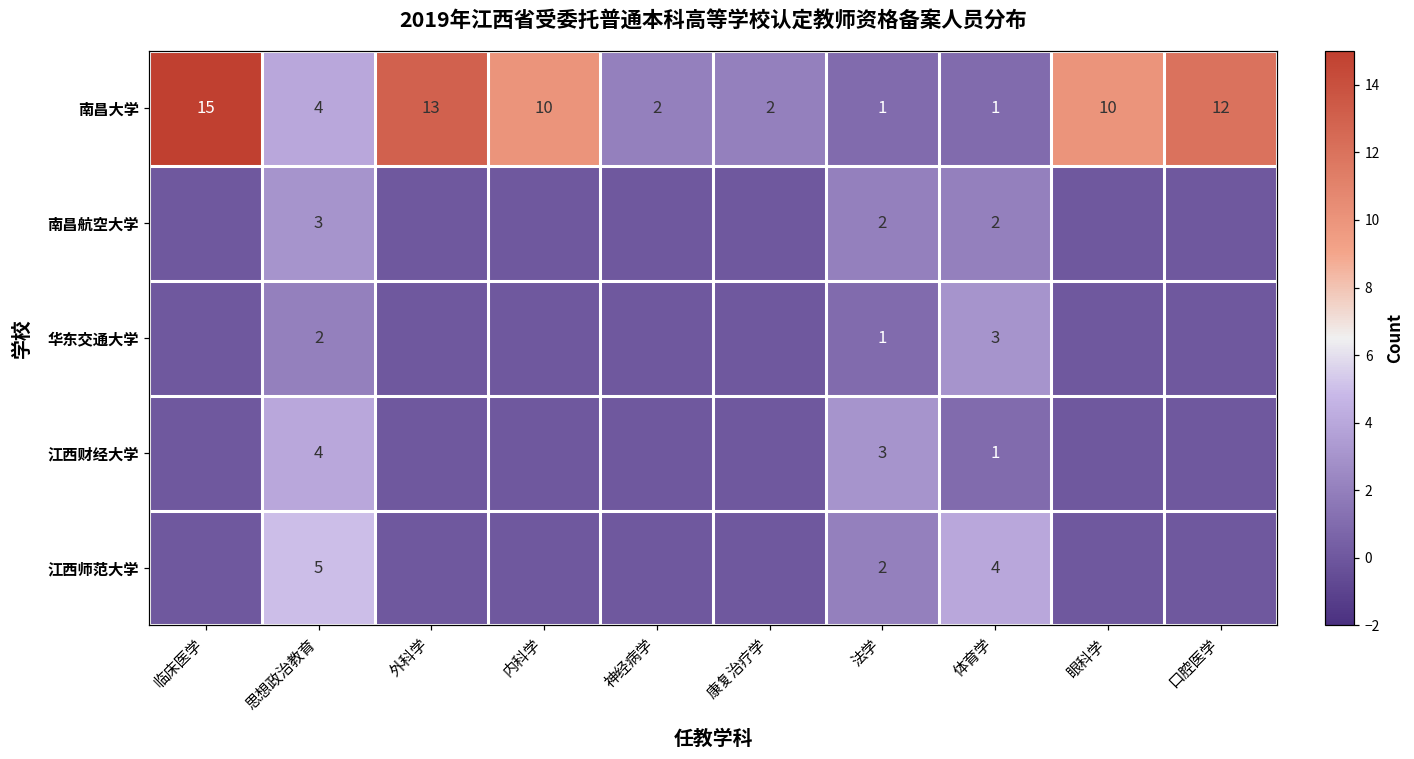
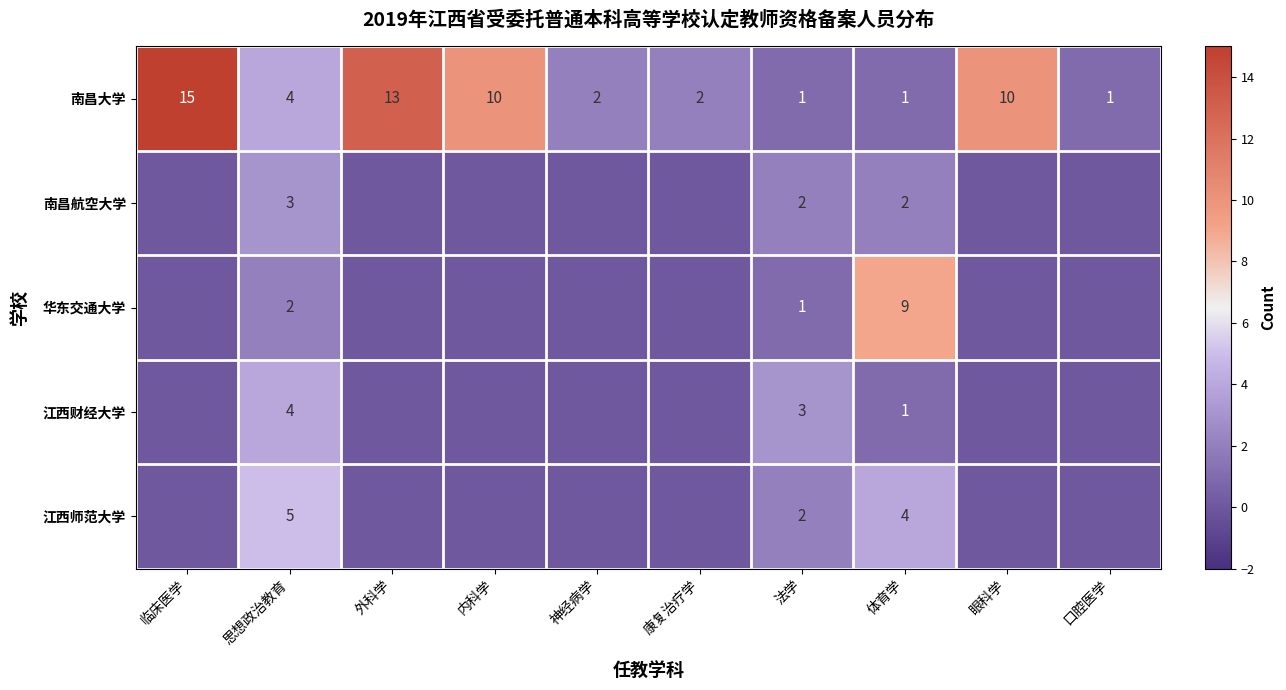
  {
    "南昌大学": {
      "临床医学": 15,
      "思想政治教育": 4,
      "外科学": 13,
      "内科学": 10,
      "神经病学": 2,
      "康复治疗学": 2,
      "法学": 1,
      "体育学": 1,
      "眼科学": 10,
-     "口腔医学": 12
+     "口腔医学": 1
    },
    "南昌航空大学": {
      "思想政治教育": 3,
      "法学": 2,
      "体育学": 2
    },
    "华东交通大学": {
      "思想政治教育": 2,
      "法学": 1,
-     "体育学": 3
+     "体育学": 9
    },
    "江西财经大学": {
      "思想政治教育": 4,
      "法学": 3,
      "体育学": 1
    },
    "江西师范大学": {
      "思想政治教育": 5,
      "法学": 2,
      "体育学": 4
    }
  }
